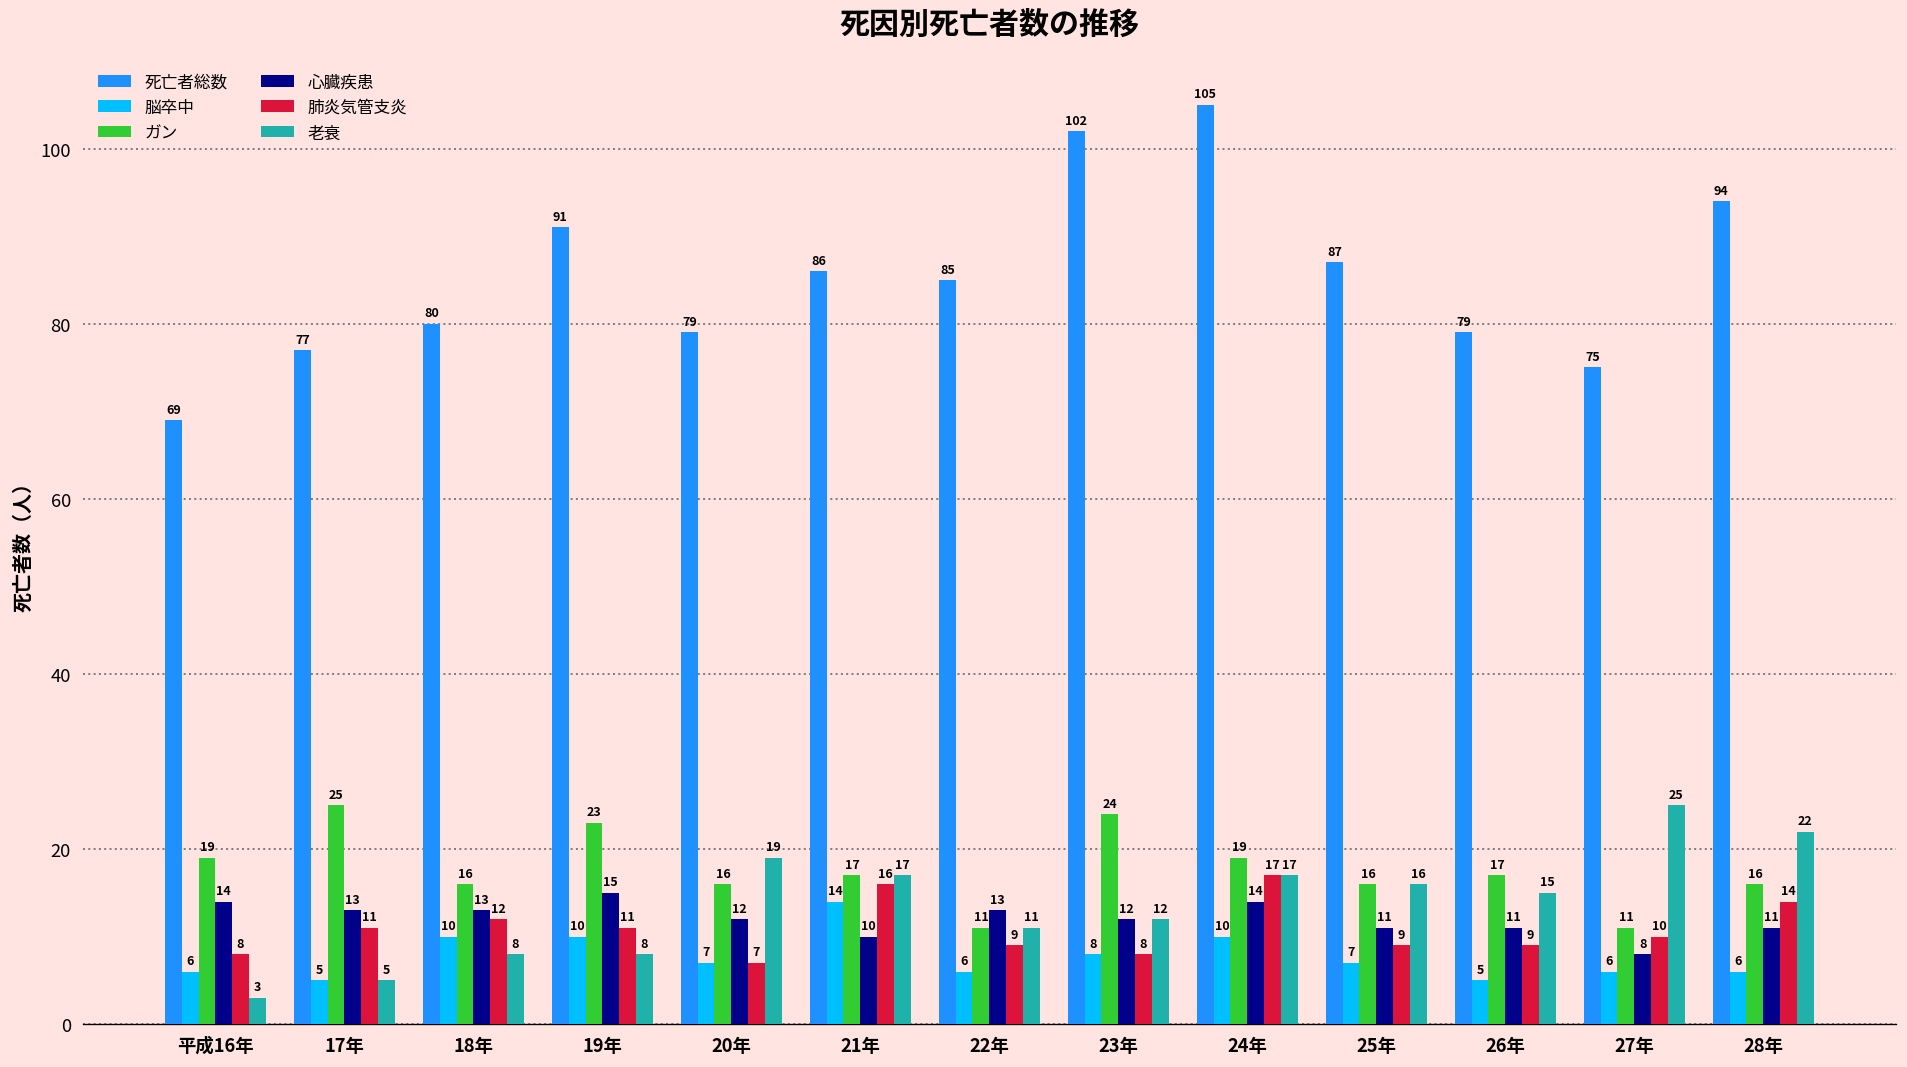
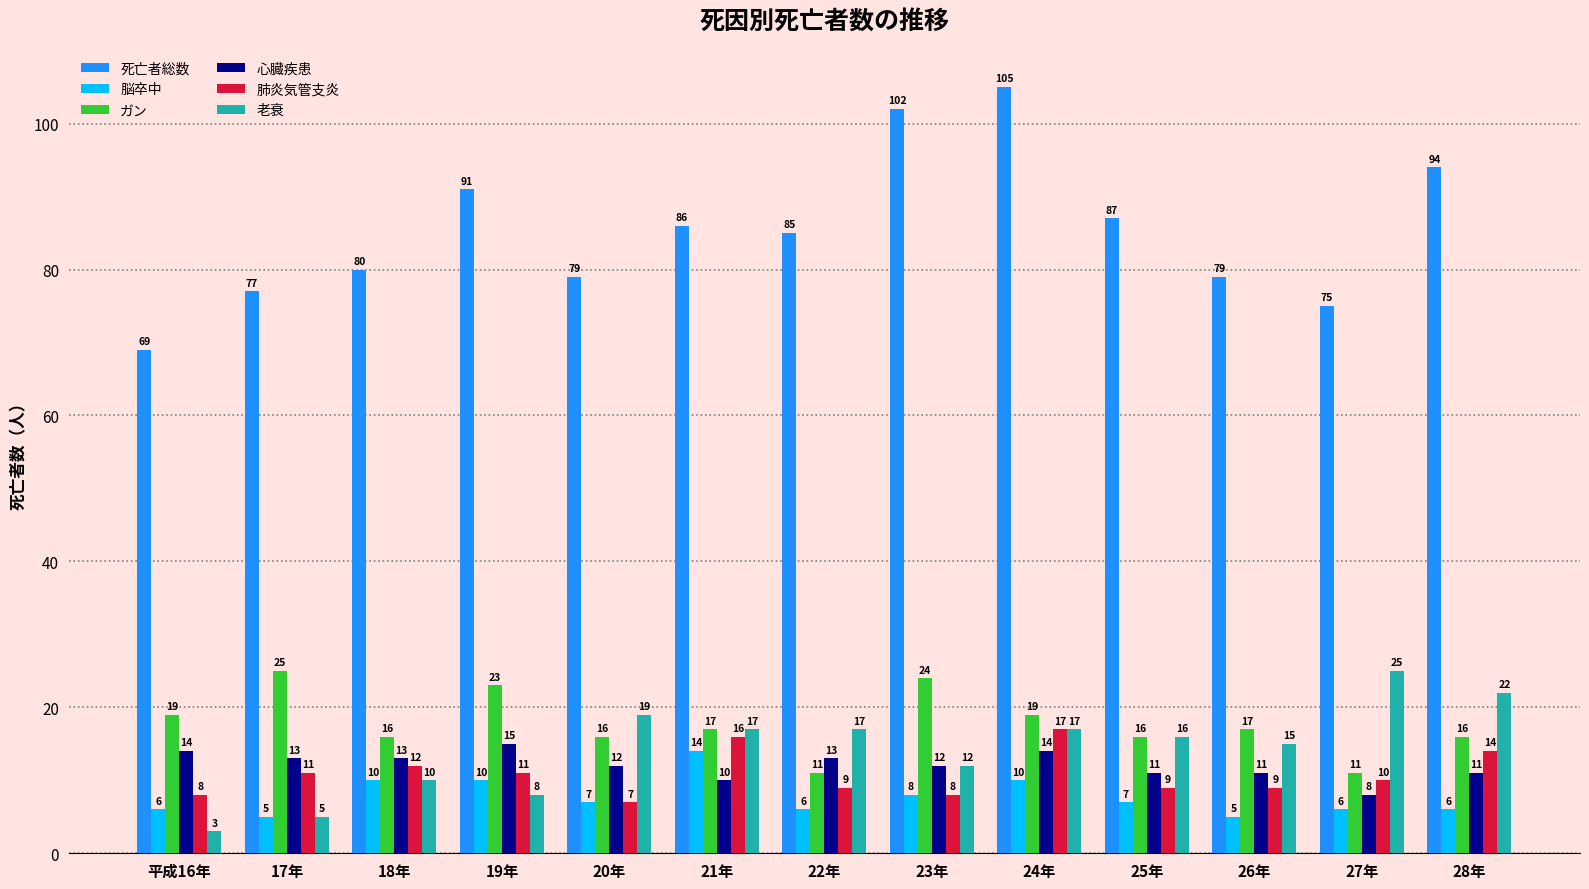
  {
    "ガン": {
      "平成16年": 19,
      "17年": 25,
      "18年": 16,
      "19年": 23,
      "20年": 16,
      "21年": 17,
      "22年": 11,
      "23年": 24,
      "24年": 19,
      "25年": 16,
      "26年": 17,
      "27年": 11,
      "28年": 16
    },
    "心臓疾患": {
      "平成16年": 14,
      "17年": 13,
      "18年": 13,
      "19年": 15,
      "20年": 12,
      "21年": 10,
      "22年": 13,
      "23年": 12,
      "24年": 14,
      "25年": 11,
      "26年": 11,
      "27年": 8,
      "28年": 11
    },
    "肺炎気管支炎": {
      "平成16年": 8,
      "17年": 11,
      "18年": 12,
      "19年": 11,
      "20年": 7,
      "21年": 16,
      "22年": 9,
      "23年": 8,
      "24年": 17,
      "25年": 9,
      "26年": 9,
      "27年": 10,
      "28年": 14
    },
    "老衰": {
      "平成16年": 3,
      "17年": 5,
-     "18年": 8,
+     "18年": 10,
      "19年": 8,
      "20年": 19,
      "21年": 17,
-     "22年": 11,
+     "22年": 17,
      "23年": 12,
      "24年": 17,
      "25年": 16,
      "26年": 15,
      "27年": 25,
      "28年": 22
    }
  }
